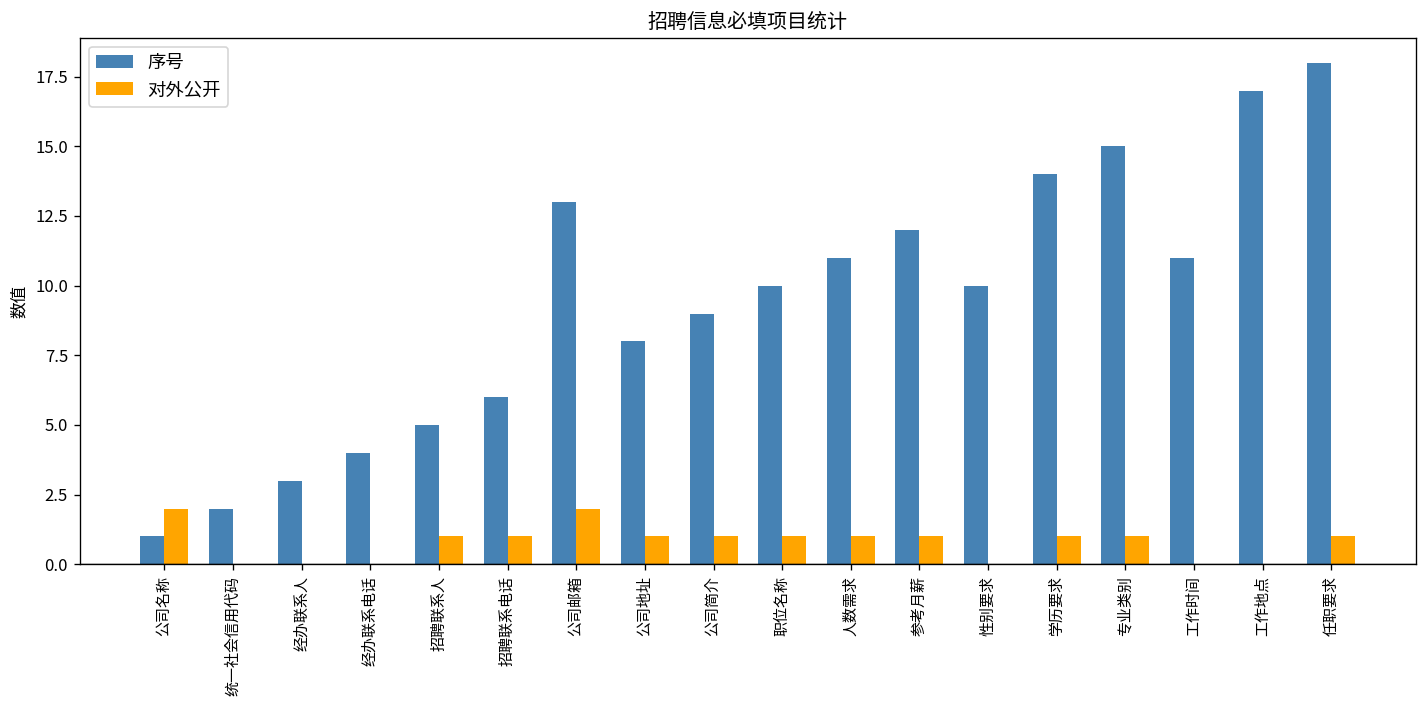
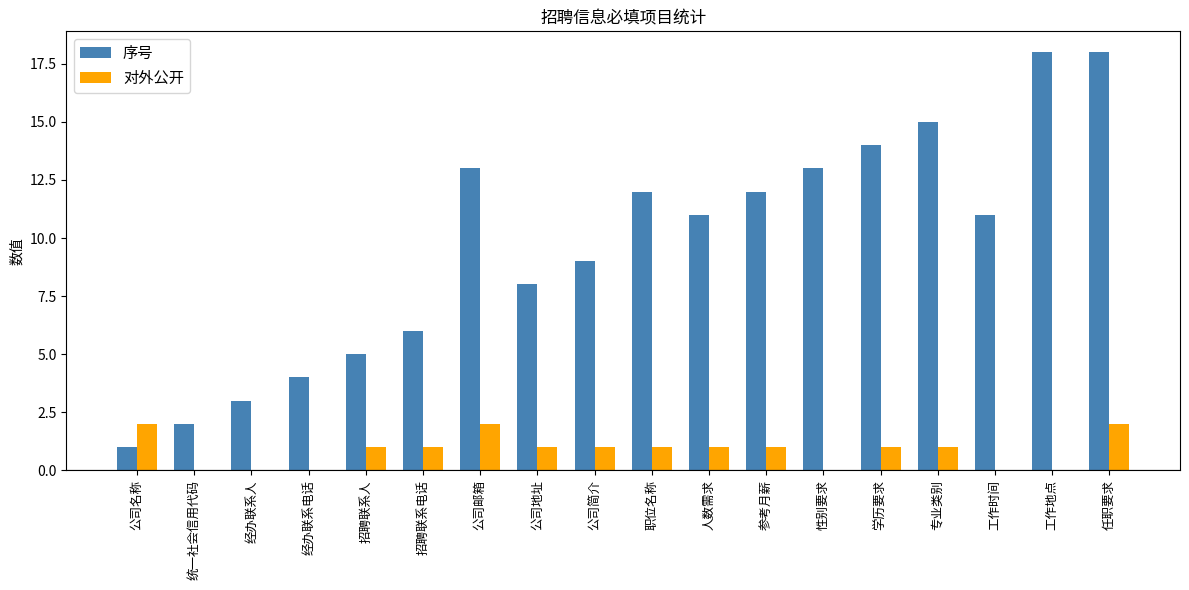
  {
    "序号": {
      "公司名称": 1,
      "统一社会信用代码": 2,
      "经办联系人": 3,
      "经办联系电话": 4,
      "招聘联系人": 5,
      "招聘联系电话": 6,
      "公司邮箱": 13,
      "公司地址": 8,
      "公司简介": 9,
-     "职位名称": 10,
+     "职位名称": 12,
      "人数需求": 11,
      "参考月薪": 12,
-     "性别要求": 10,
+     "性别要求": 13,
      "学历要求": 14,
      "专业类别": 15,
      "工作时间": 11,
-     "工作地点": 17,
+     "工作地点": 18,
      "任职要求": 18
    },
    "对外公开": {
      "公司名称": 2,
      "统一社会信用代码": 0,
      "经办联系人": 0,
      "经办联系电话": 0,
      "招聘联系人": 1,
      "招聘联系电话": 1,
      "公司邮箱": 2,
      "公司地址": 1,
      "公司简介": 1,
      "职位名称": 1,
      "人数需求": 1,
      "参考月薪": 1,
      "性别要求": 0,
      "学历要求": 1,
      "专业类别": 1,
      "工作时间": 0,
      "工作地点": 0,
-     "任职要求": 1
+     "任职要求": 2
    }
  }
